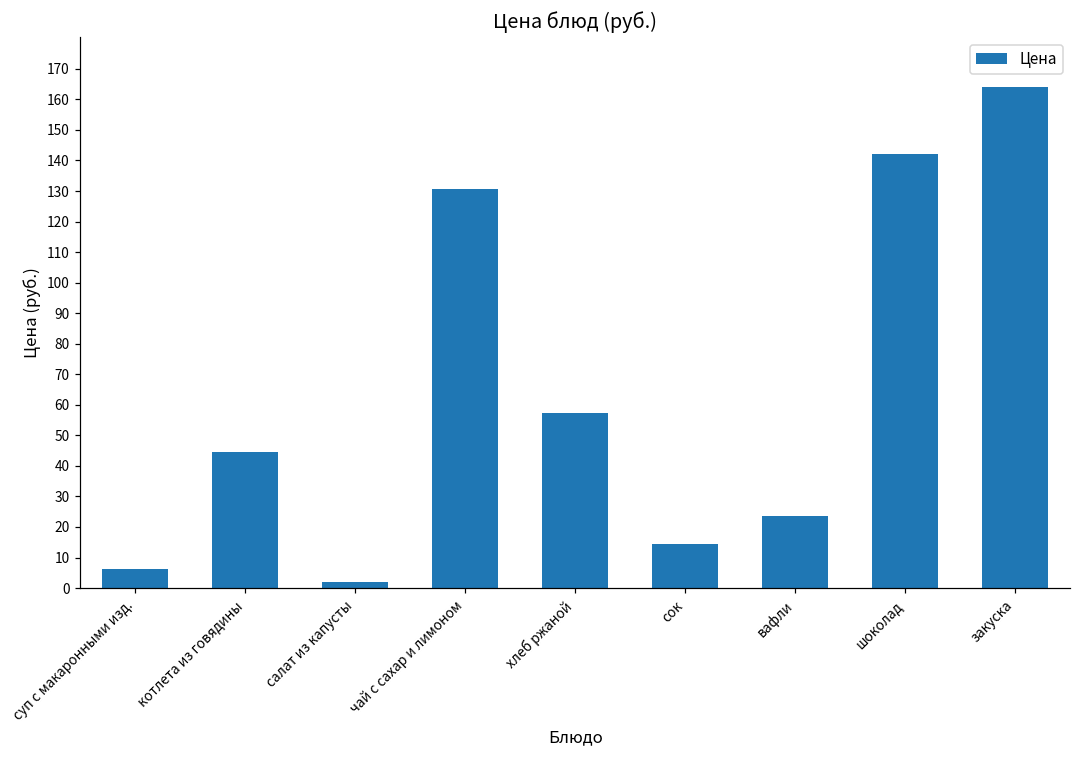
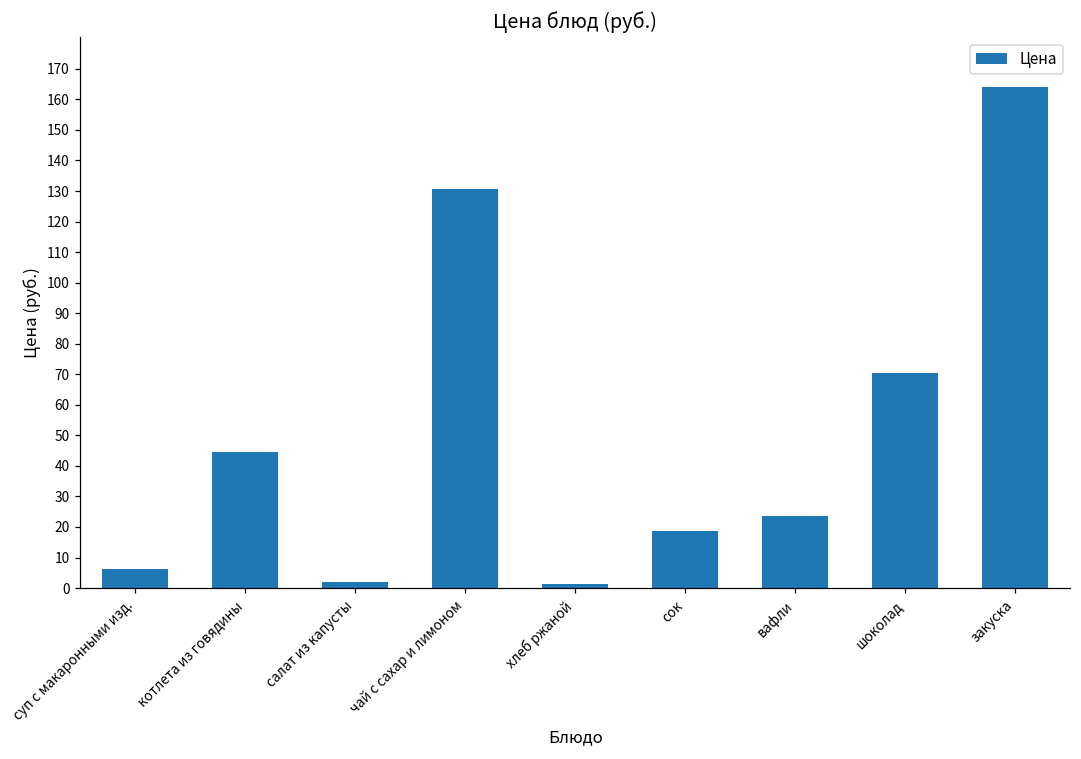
  {
    "суп с макаронными изд.": 6,
    "котлета из говядины": 44,
    "салат из капусты": 2,
    "чай с сахар и лимоном": 131,
-   "хлеб ржаной": 57,
-   "сок": 14,
+   "хлеб ржаной": 1,
+   "сок": 19,
    "вафли": 24,
-   "шоколад": 142,
+   "шоколад": 70,
    "закуска": 164
  }
